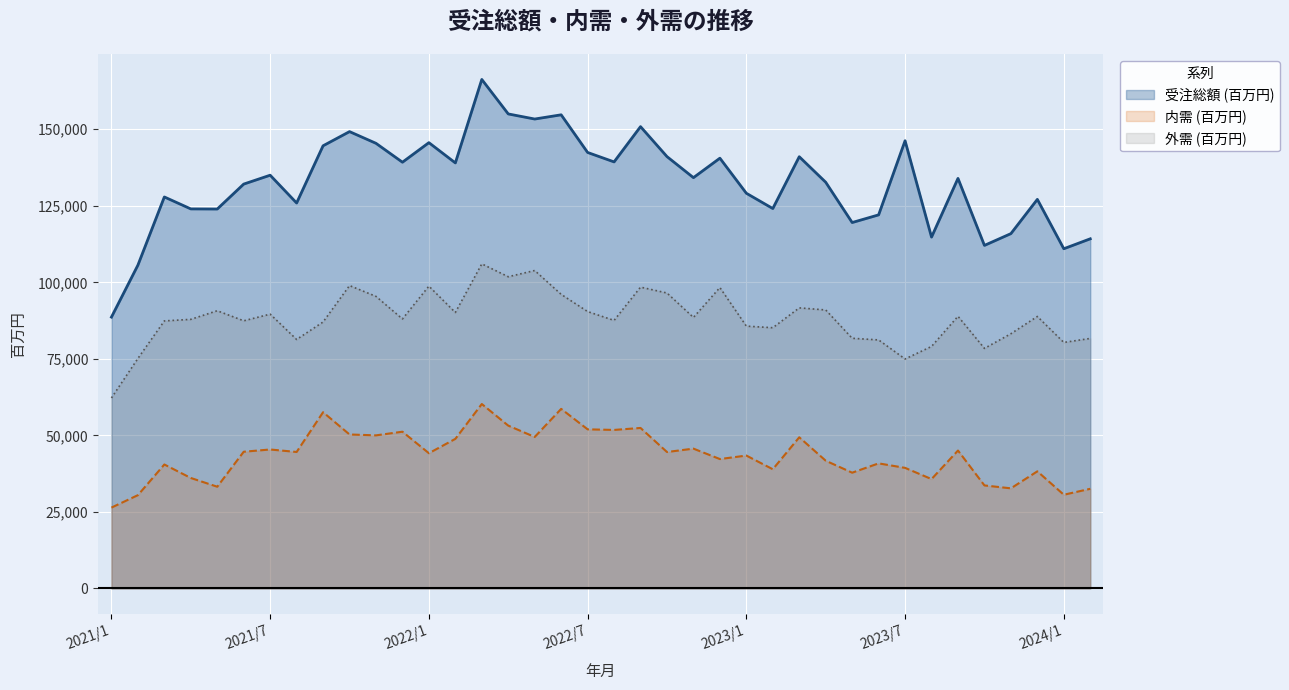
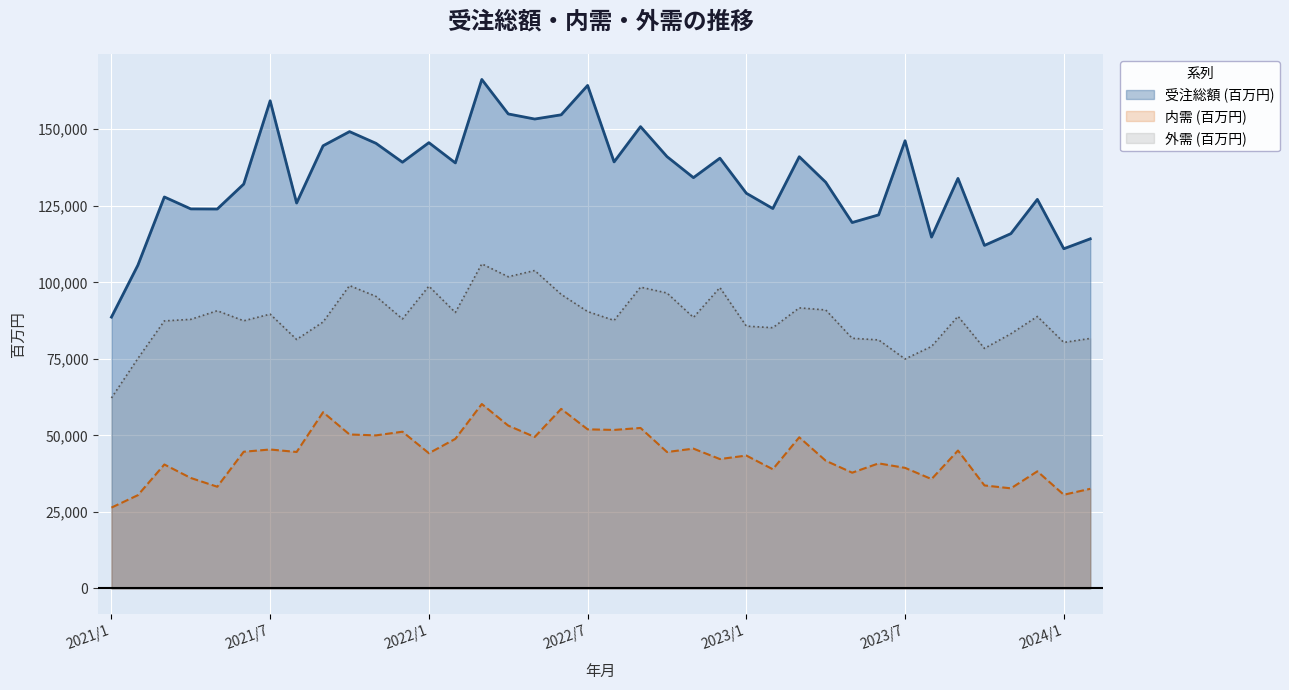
  {
    "受注総額 (百万円)": {
      "2021/1": "89,000",
-     "2021/7": "135,000",
+     "2021/7": "159,000",
      "2022/1": "146,000",
-     "2022/7": "142,000",
+     "2022/7": "164,000",
      "2023/1": "129,000",
      "2023/7": "146,000",
      "2024/1": "111,000"
    }
  }
